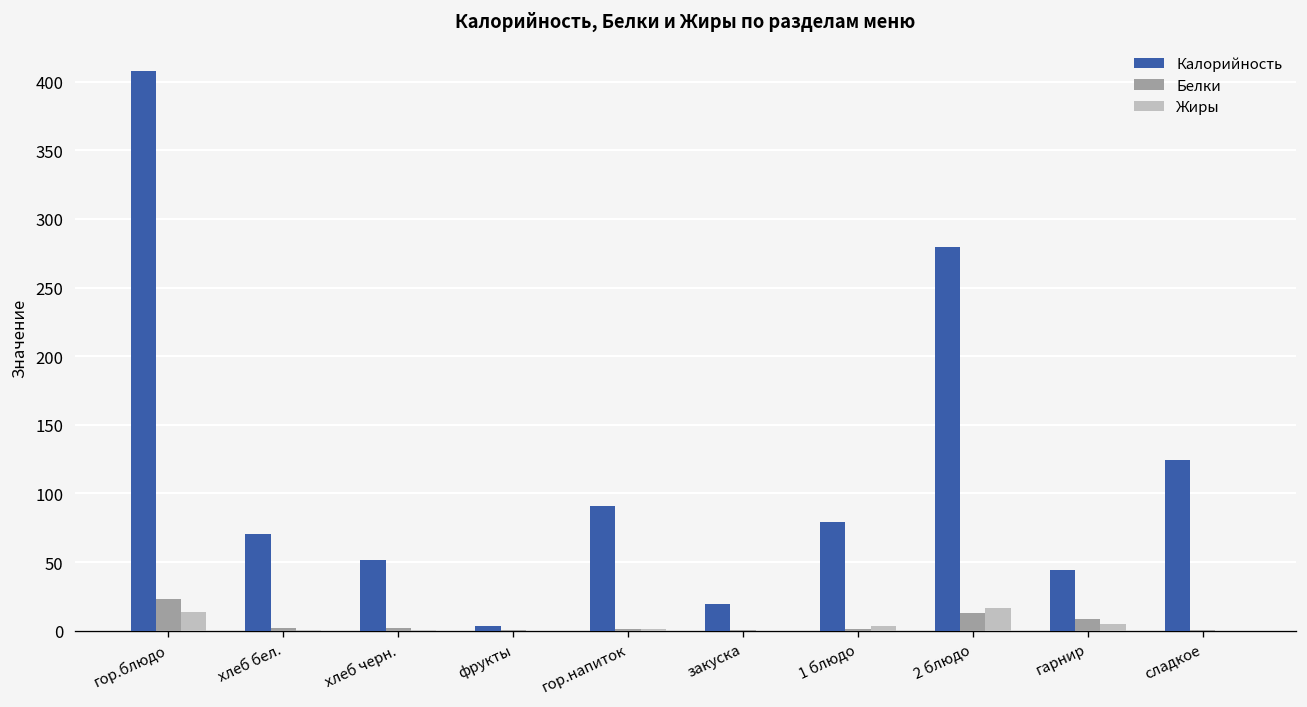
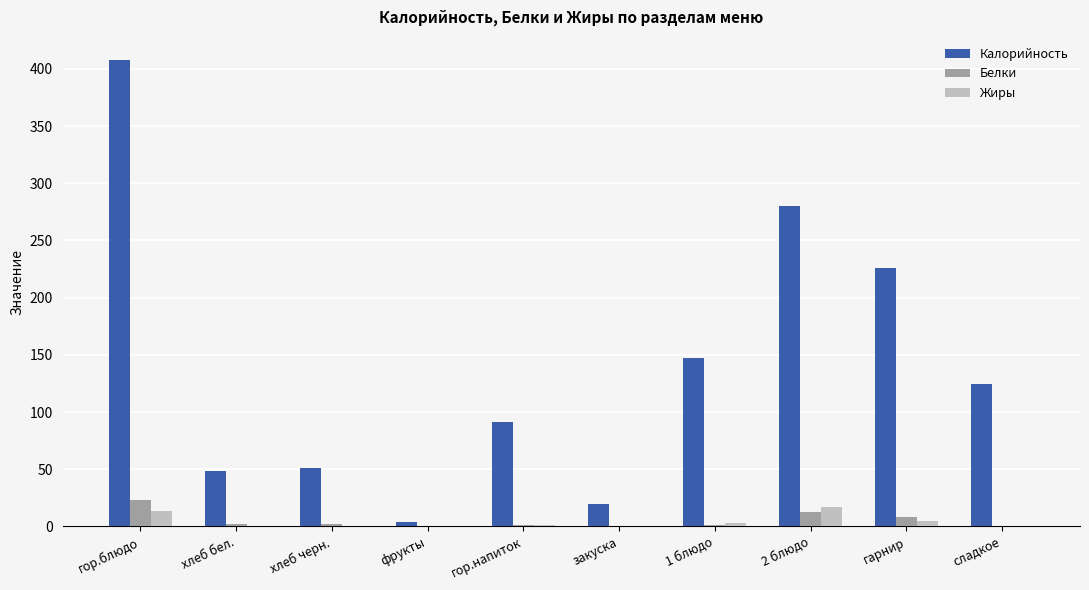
  {
    "Калорийность": {
      "гор.блюдо": 408,
-     "хлеб бел.": 70,
+     "хлеб бел.": 49,
      "хлеб черн.": 51,
      "фрукты": 4,
      "гор.напиток": 91,
      "закуска": 20,
-     "1 блюдо": 80,
+     "1 блюдо": 147,
      "2 блюдо": 280,
-     "гарнир": 44,
+     "гарнир": 226,
      "сладкое": 124
    }
  }
